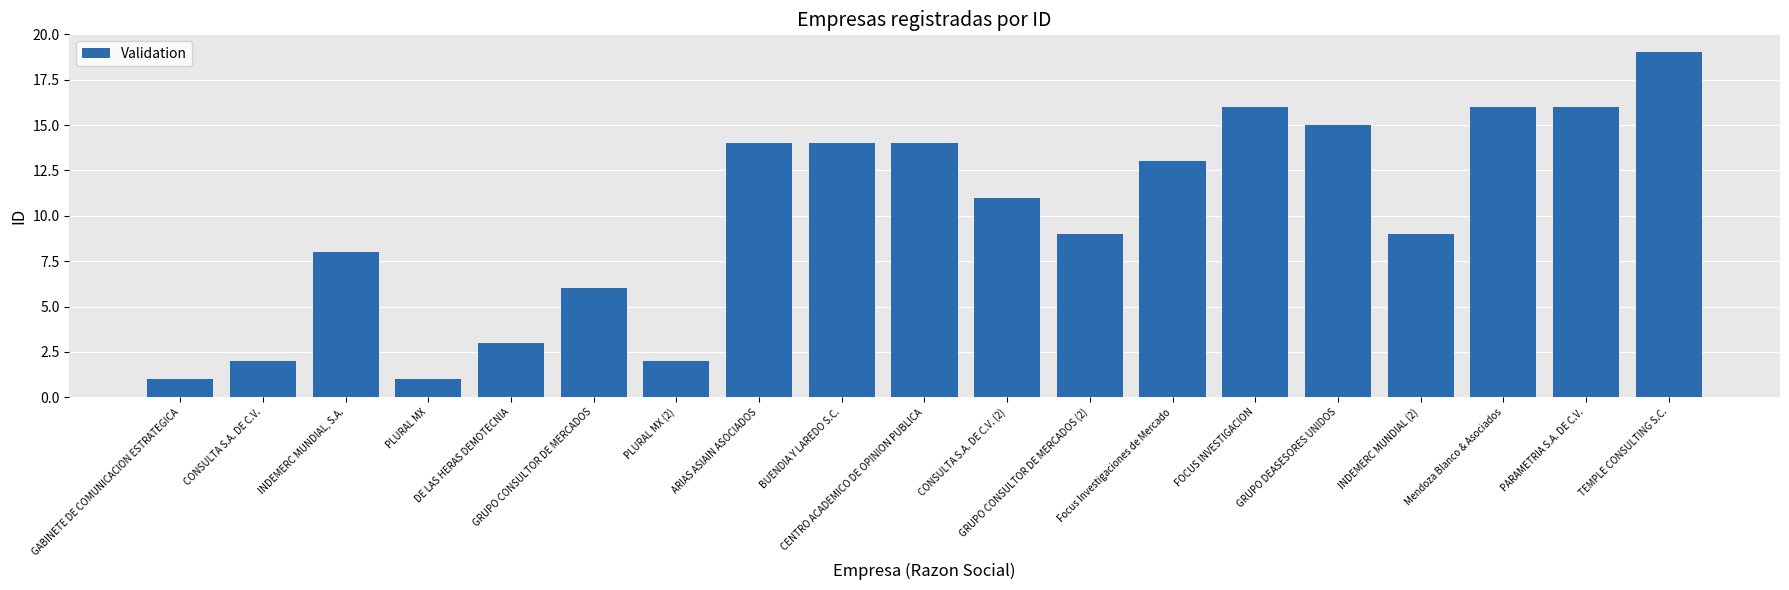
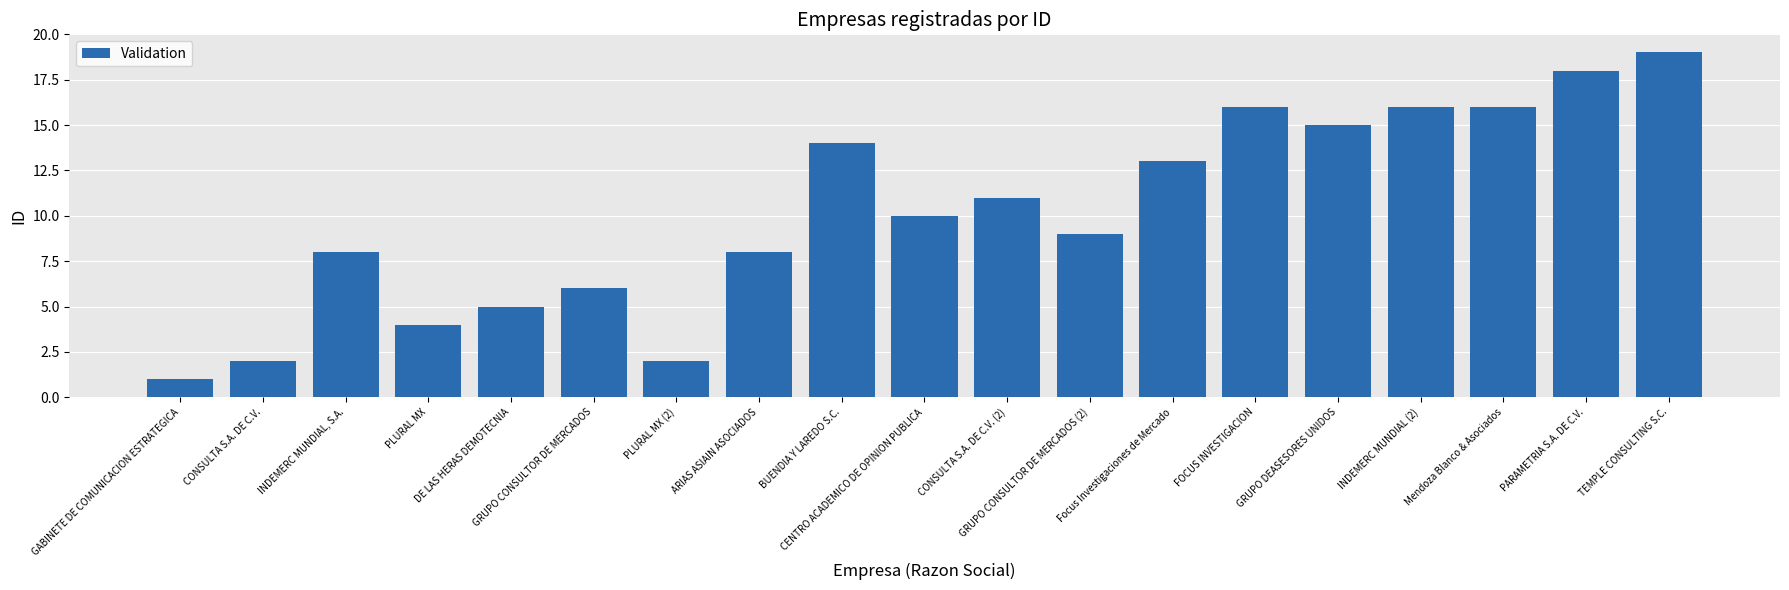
  {
    "GABINETE DE COMUNICACION ESTRATEGICA": 1,
    "CONSULTA S.A. DE C.V.": 2,
    "INDEMERC MUNDIAL, S.A.": 8,
-   "PLURAL MX": 1,
-   "DE LAS HERAS DEMOTECNIA": 3,
+   "PLURAL MX": 4,
+   "DE LAS HERAS DEMOTECNIA": 5,
    "GRUPO CONSULTOR DE MERCADOS": 6,
    "PLURAL MX (2)": 2,
-   "ARIAS ASIAIN ASOCIADOS": 14,
+   "ARIAS ASIAIN ASOCIADOS": 8,
    "BUENDIA Y LAREDO S.C.": 14,
-   "CENTRO ACADEMICO DE OPINION PUBLICA": 14,
+   "CENTRO ACADEMICO DE OPINION PUBLICA": 10,
    "CONSULTA S.A. DE C.V. (2)": 11,
    "GRUPO CONSULTOR DE MERCADOS (2)": 9,
    "Focus Investigaciones de Mercado": 13,
    "FOCUS INVESTIGACION": 16,
    "GRUPO DEASESORES UNIDOS": 15,
-   "INDEMERC MUNDIAL (2)": 9,
+   "INDEMERC MUNDIAL (2)": 16,
    "Mendoza Blanco & Asociados": 16,
-   "PARAMETRIA S.A. DE C.V.": 16,
+   "PARAMETRIA S.A. DE C.V.": 18,
    "TEMPLE CONSULTING S.C.": 19
  }
